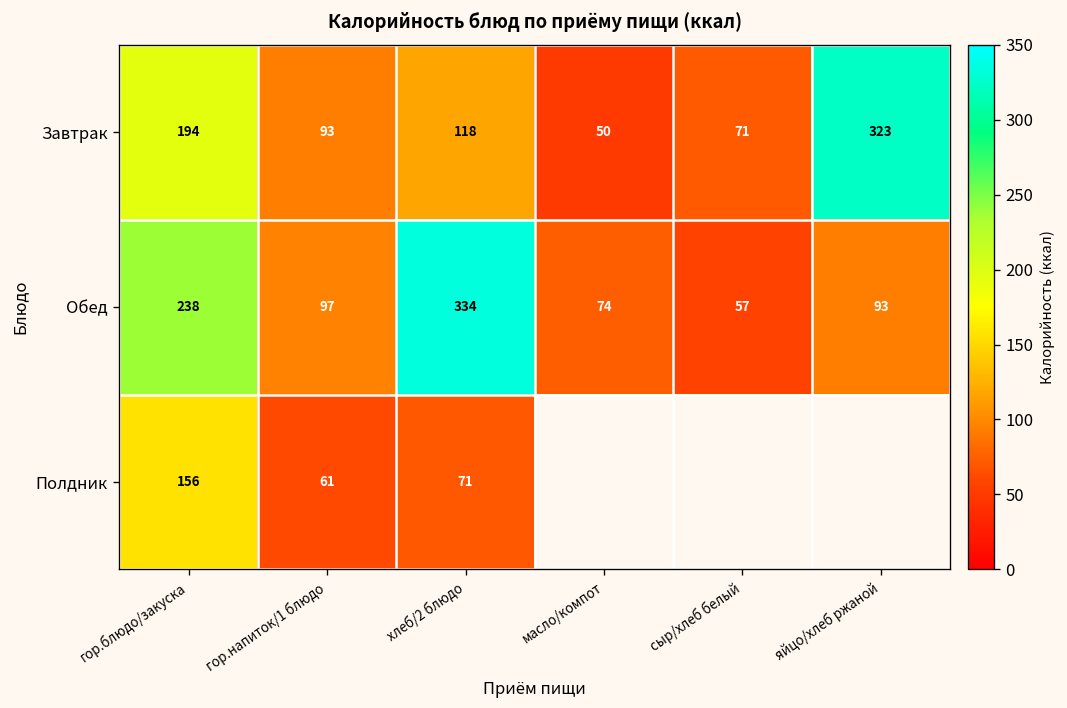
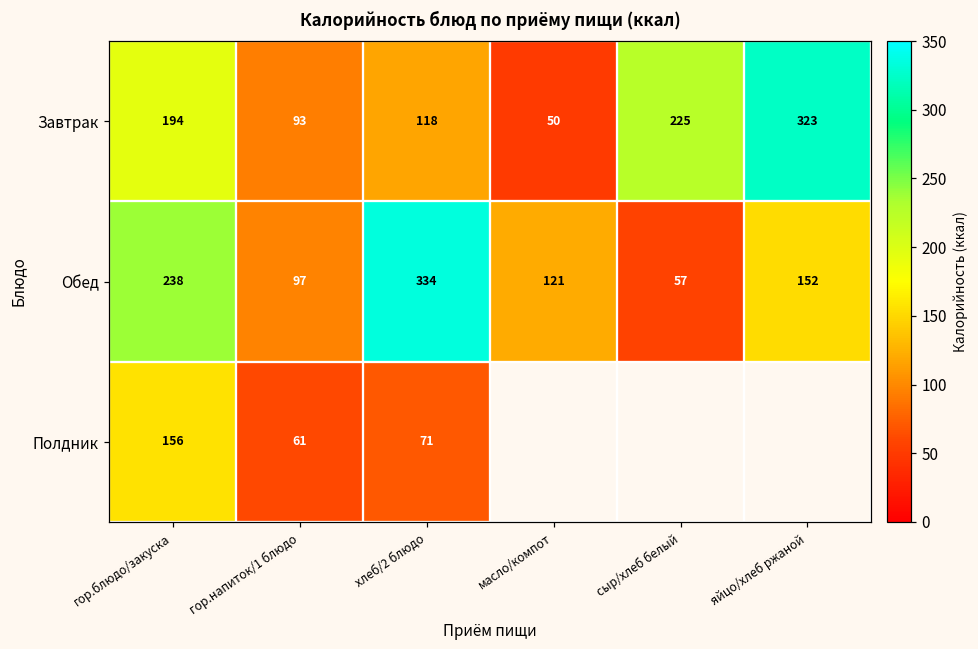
  {
    "Завтрак": {
      "гор.блюдо/закуска": 194,
      "гор.напиток/1 блюдо": 93,
      "хлеб/2 блюдо": 118,
      "масло/компот": 50,
-     "сыр/хлеб белый": 71,
+     "сыр/хлеб белый": 225,
      "яйцо/хлеб ржаной": 323
    },
    "Обед": {
      "гор.блюдо/закуска": 238,
      "гор.напиток/1 блюдо": 97,
      "хлеб/2 блюдо": 334,
-     "масло/компот": 74,
+     "масло/компот": 121,
      "сыр/хлеб белый": 57,
-     "яйцо/хлеб ржаной": 93
+     "яйцо/хлеб ржаной": 152
    },
    "Полдник": {
      "гор.блюдо/закуска": 156,
      "гор.напиток/1 блюдо": 61,
      "хлеб/2 блюдо": 71
    }
  }
